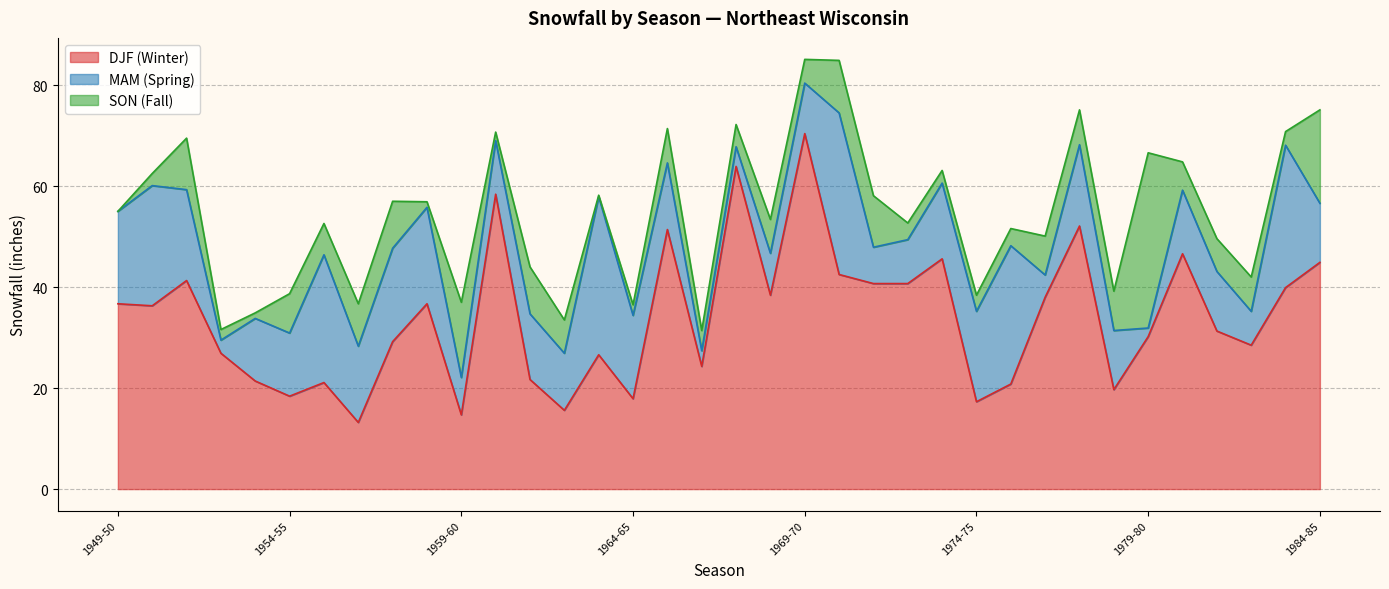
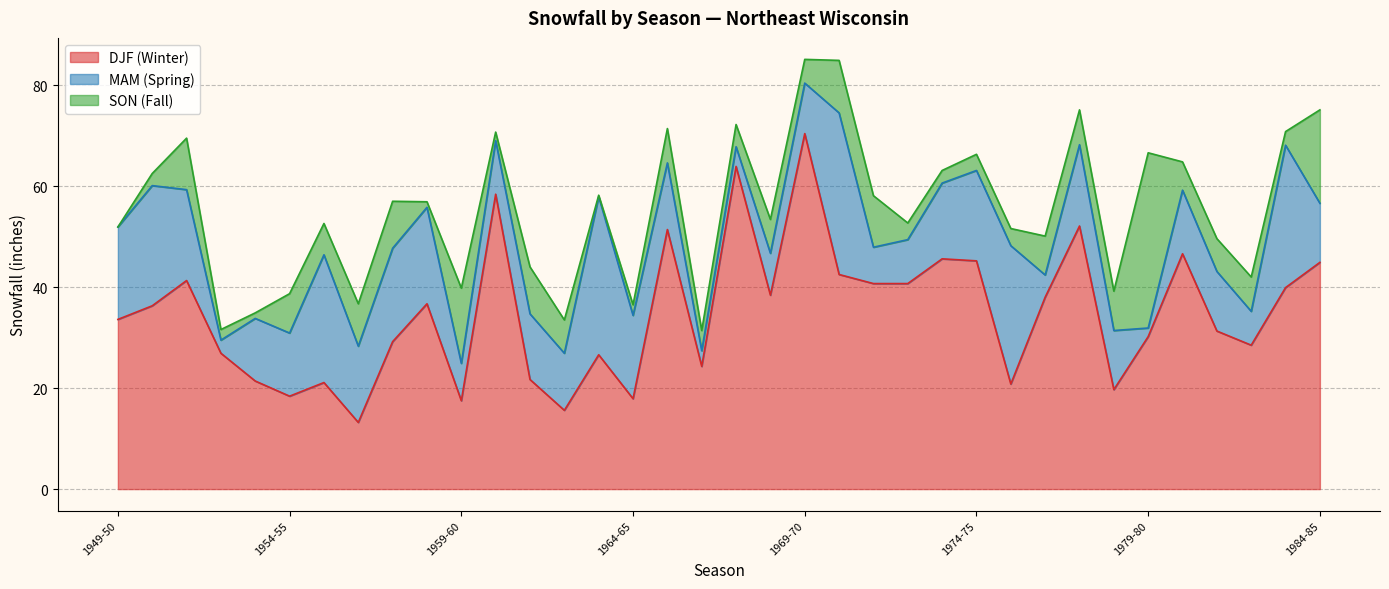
  {
    "DJF (Winter)": {
-     "1949-50": 37,
+     "1949-50": 34,
      "1954-55": 18,
-     "1959-60": 15,
+     "1959-60": 18,
      "1964-65": 18,
      "1969-70": 70,
-     "1974-75": 17,
+     "1974-75": 45,
      "1979-80": 30,
      "1984-85": 45
    },
    "MAM (Spring)": {
      "1954-55": 13,
      "1959-60": 7,
      "1964-65": 17,
      "1969-70": 10,
      "1974-75": 18,
      "1979-80": 2,
      "1984-85": 12
    },
    "SON (Fall)": {
      "1954-55": 8,
      "1959-60": 15,
      "1964-65": 2,
      "1969-70": 5,
      "1974-75": 3,
      "1979-80": 35,
      "1984-85": 19
    }
  }
